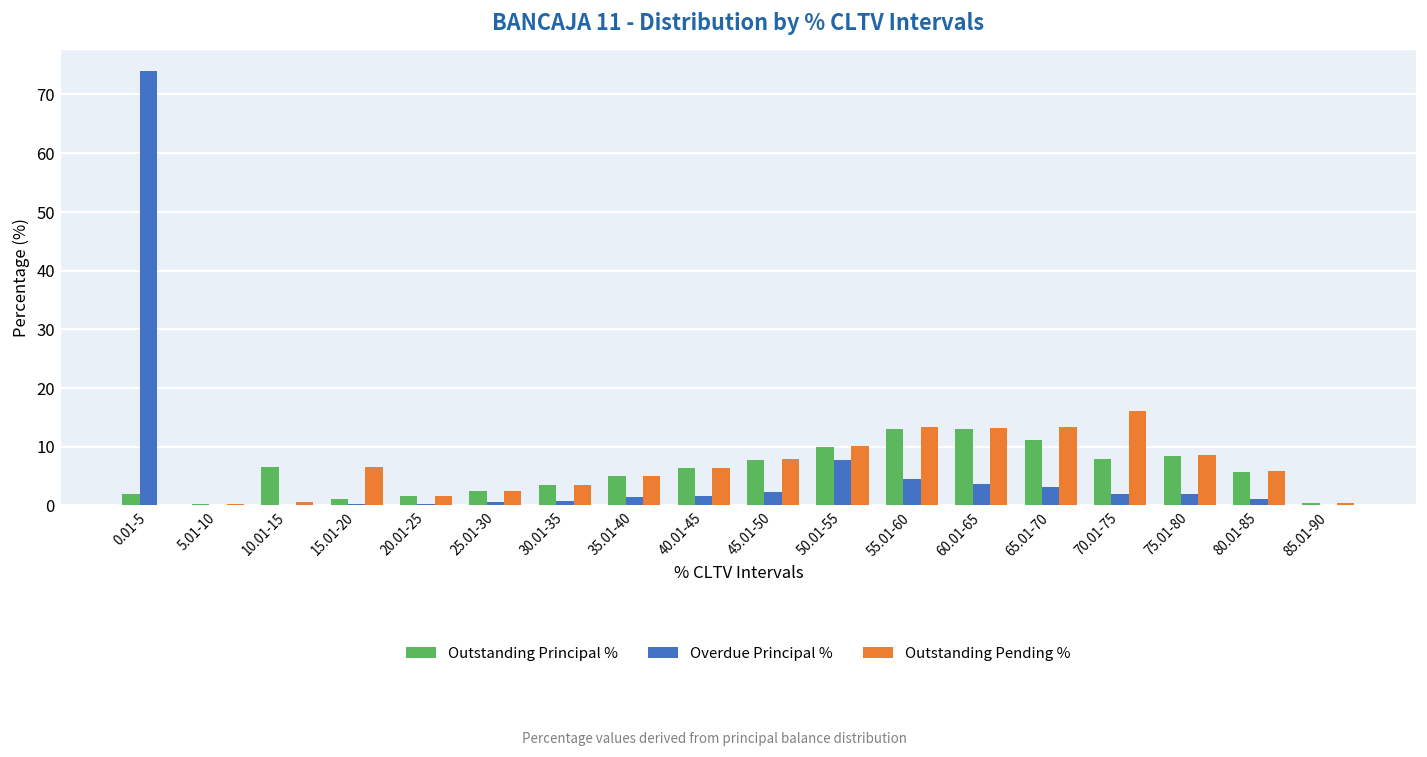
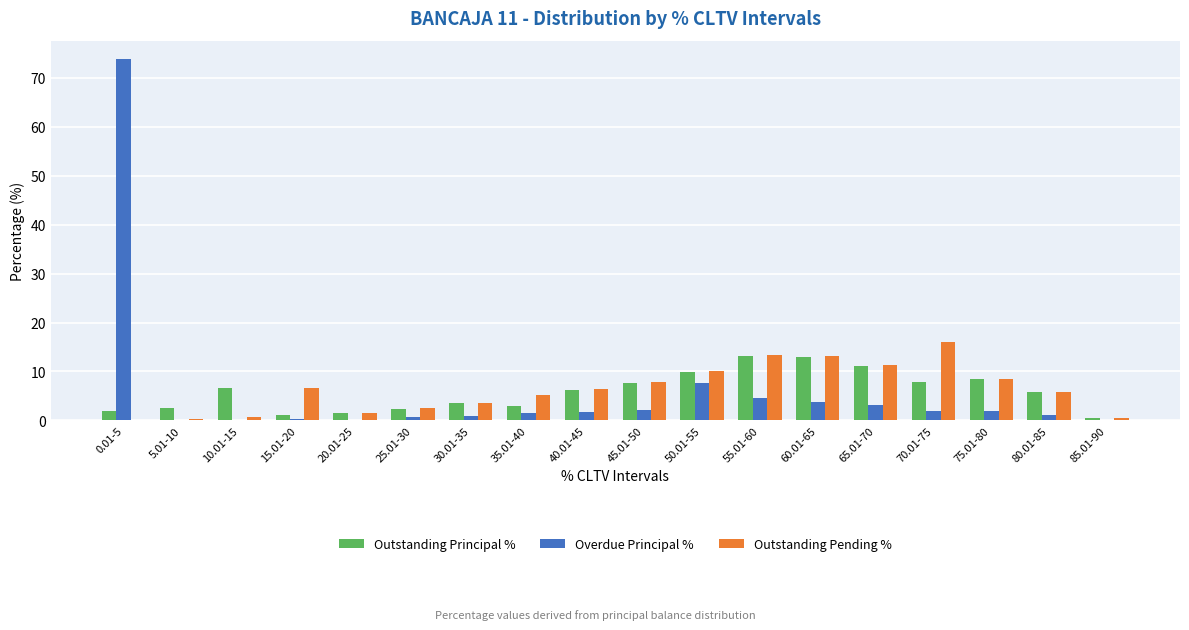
  {
    "Outstanding Principal %": {
      "0.01-5": 2,
-     "5.01-10": 0,
+     "5.01-10": 3,
      "10.01-15": 7,
      "15.01-20": 1,
      "20.01-25": 2,
      "25.01-30": 2,
      "30.01-35": 3,
-     "35.01-40": 5,
+     "35.01-40": 3,
      "40.01-45": 6,
      "45.01-50": 8,
      "50.01-55": 10,
      "55.01-60": 13,
      "60.01-65": 13,
      "65.01-70": 11,
      "70.01-75": 8,
      "75.01-80": 8,
      "80.01-85": 6
    },
    "Overdue Principal %": {
      "0.01-5": 74,
      "25.01-30": 1,
      "30.01-35": 1,
      "35.01-40": 2,
      "40.01-45": 2,
      "45.01-50": 2,
      "50.01-55": 8,
      "55.01-60": 5,
      "60.01-65": 4,
      "65.01-70": 3,
      "70.01-75": 2,
      "75.01-80": 2,
      "80.01-85": 1,
      "85.01-90": 0
    },
    "Outstanding Pending %": {
      "10.01-15": 1,
      "15.01-20": 7,
      "20.01-25": 2,
      "25.01-30": 2,
      "30.01-35": 4,
      "35.01-40": 5,
      "40.01-45": 6,
      "45.01-50": 8,
      "50.01-55": 10,
      "55.01-60": 13,
      "60.01-65": 13,
-     "65.01-70": 13,
+     "65.01-70": 11,
      "70.01-75": 16,
      "75.01-80": 9,
      "80.01-85": 6
    }
  }
